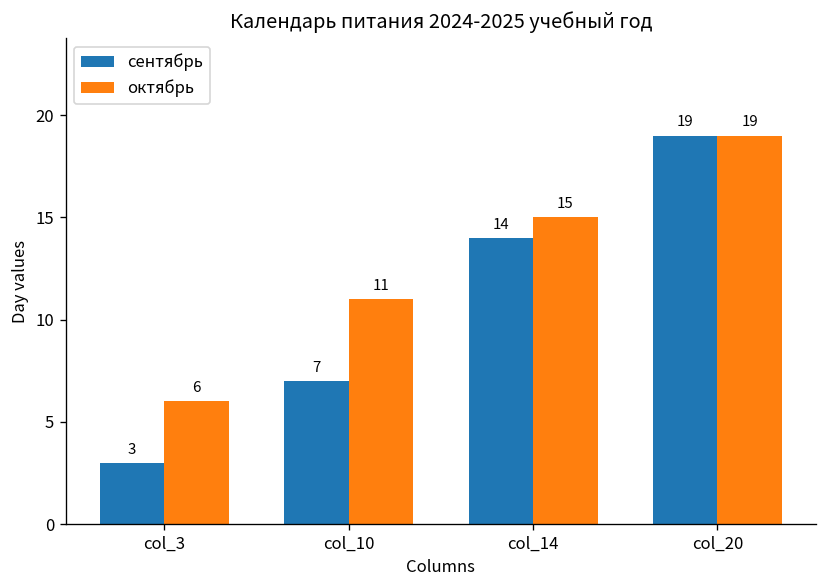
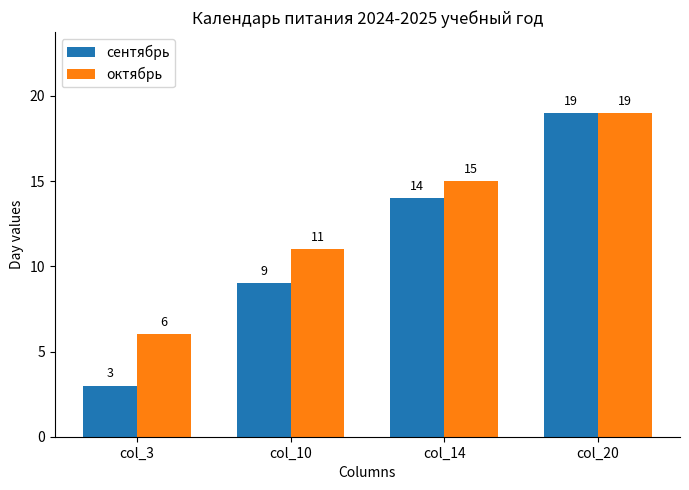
  {
    "сентябрь": {
      "col_3": 3,
-     "col_10": 7,
+     "col_10": 9,
      "col_14": 14,
      "col_20": 19
    },
    "октябрь": {
      "col_3": 6,
      "col_10": 11,
      "col_14": 15,
      "col_20": 19
    }
  }
